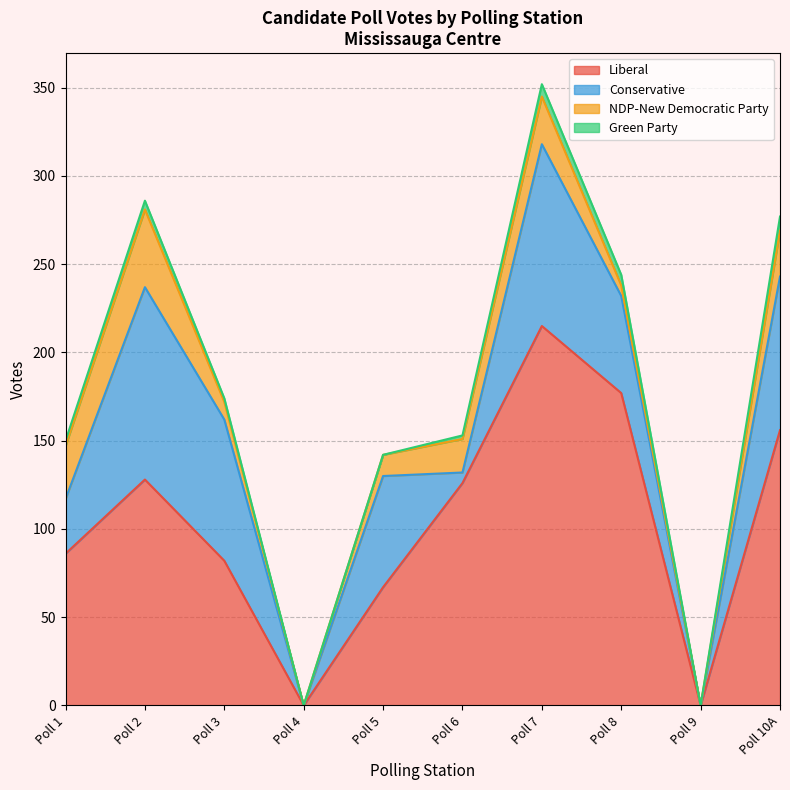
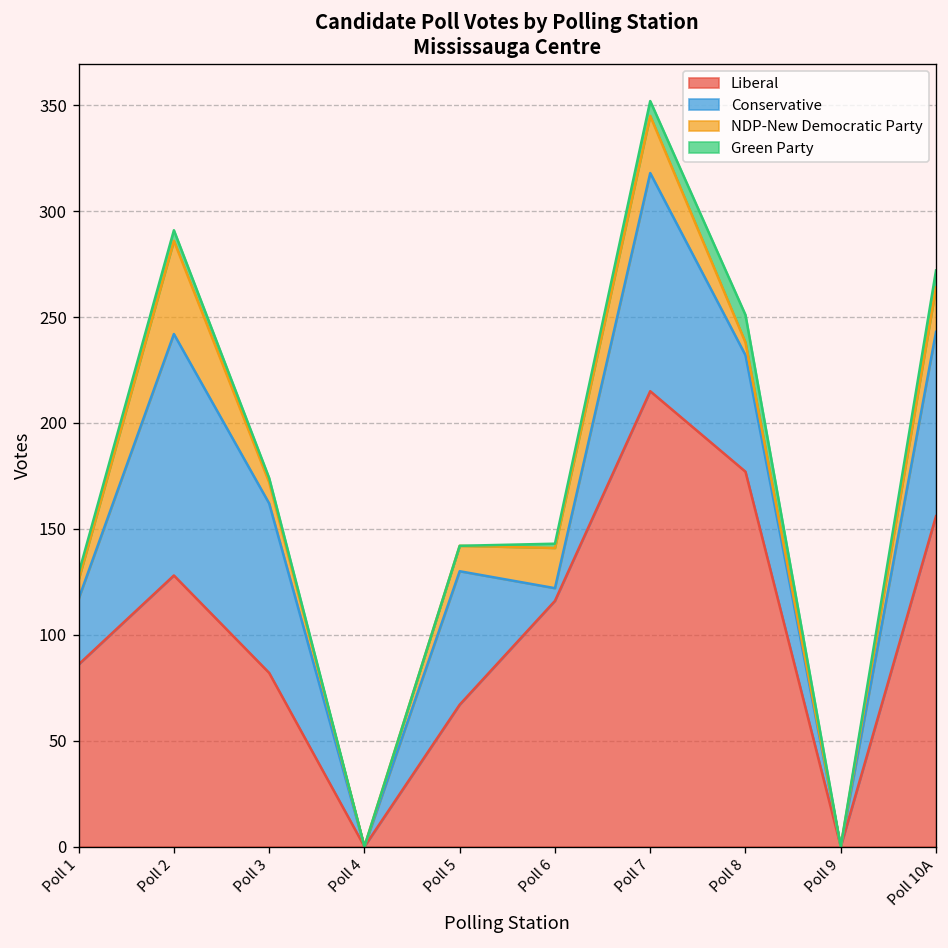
  {
    "Liberal": {
      "Poll 1": 86,
      "Poll 2": 128,
      "Poll 3": 82,
      "Poll 5": 67,
-     "Poll 6": 126,
+     "Poll 6": 116,
      "Poll 7": 215,
      "Poll 8": 177,
      "Poll 10A": 156
    },
    "Conservative": {
      "Poll 1": 31,
-     "Poll 2": 109,
+     "Poll 2": 114,
      "Poll 3": 80,
      "Poll 5": 63,
      "Poll 6": 6,
      "Poll 7": 103,
      "Poll 8": 55,
      "Poll 10A": 87
    },
    "NDP-New Democratic Party": {
-     "Poll 1": 30,
+     "Poll 1": 9,
      "Poll 2": 44,
      "Poll 3": 10,
      "Poll 6": 19,
      "Poll 7": 27,
      "Poll 8": 6,
-     "Poll 10A": 26
+     "Poll 10A": 21
    },
    "Green Party": {
      "Poll 1": 3,
      "Poll 2": 5,
      "Poll 3": 2,
      "Poll 6": 2,
      "Poll 7": 7,
-     "Poll 8": 6,
+     "Poll 8": 13,
      "Poll 10A": 8
    }
  }
